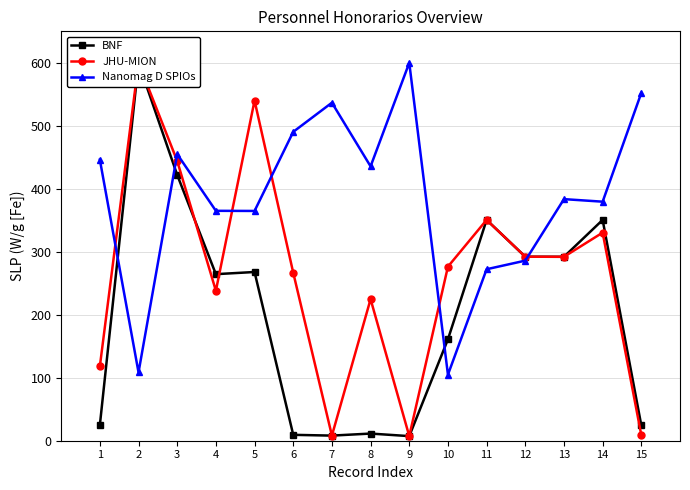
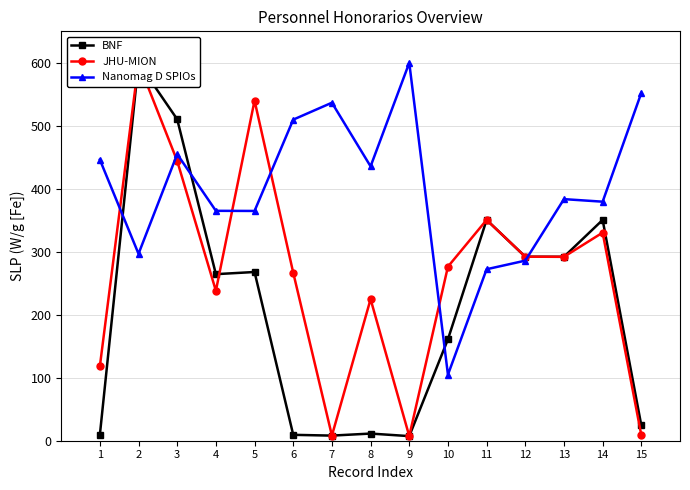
  {
    "BNF": {
-     "1": 20,
-     "3": 420,
+     "1": 10,
+     "3": 510,
      "4": 260,
      "5": 270,
      "6": 10,
      "8": 10,
      "10": 160,
      "14": 350,
      "15": 20
    },
    "JHU-MION": {
      "1": 120,
      "3": 440,
      "4": 240,
      "5": 540,
      "6": 270,
      "8": 220,
      "10": 280,
      "14": 330,
      "15": 10
    },
    "Nanomag D SPIOs": {
      "1": 450,
-     "2": 110,
+     "2": 300,
      "3": 460,
      "4": 370,
      "5": 360,
-     "6": 490,
+     "6": 510,
      "7": 540,
      "8": 440,
      "9": 600,
      "10": 100,
      "11": 270,
      "12": 290,
      "13": 380,
      "14": 380,
      "15": 550
    }
  }
